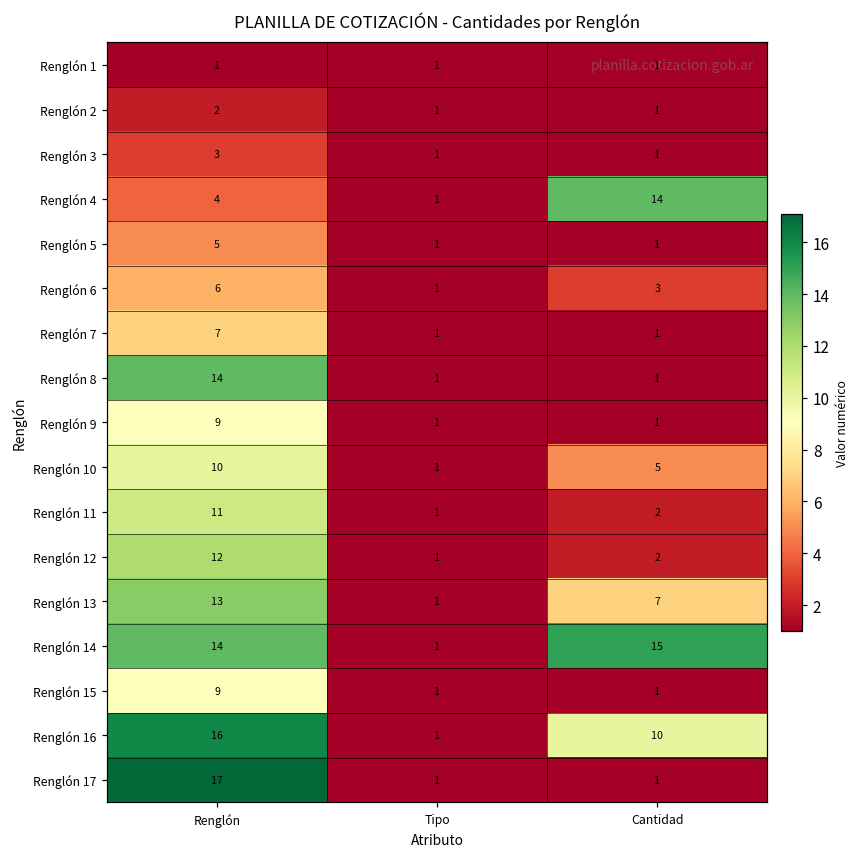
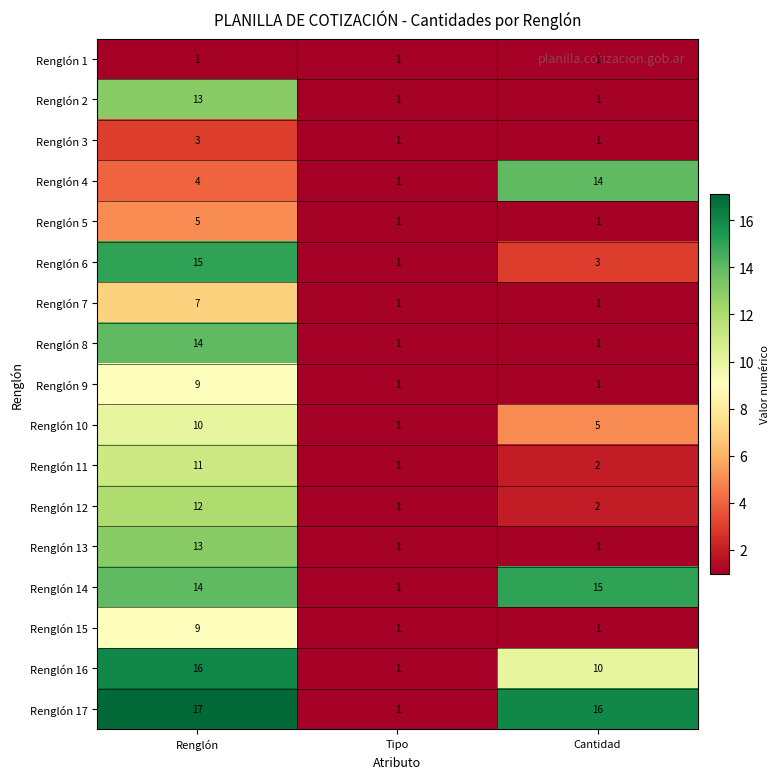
  {
    "Renglón 1": {
      "Renglón": 1,
      "Tipo": 1
    },
    "Renglón 2": {
-     "Renglón": 2,
+     "Renglón": 13,
      "Tipo": 1,
      "Cantidad": 1
    },
    "Renglón 3": {
      "Renglón": 3,
      "Tipo": 1,
      "Cantidad": 1
    },
    "Renglón 4": {
      "Renglón": 4,
      "Tipo": 1,
      "Cantidad": 14
    },
    "Renglón 5": {
      "Renglón": 5,
      "Tipo": 1,
      "Cantidad": 1
    },
    "Renglón 6": {
-     "Renglón": 6,
+     "Renglón": 15,
      "Tipo": 1,
      "Cantidad": 3
    },
    "Renglón 7": {
      "Renglón": 7,
      "Tipo": 1,
      "Cantidad": 1
    },
    "Renglón 8": {
      "Renglón": 14,
      "Tipo": 1,
      "Cantidad": 1
    },
    "Renglón 9": {
      "Renglón": 9,
      "Tipo": 1,
      "Cantidad": 1
    },
    "Renglón 10": {
      "Renglón": 10,
      "Tipo": 1,
      "Cantidad": 5
    },
    "Renglón 11": {
      "Renglón": 11,
      "Tipo": 1,
      "Cantidad": 2
    },
    "Renglón 12": {
      "Renglón": 12,
      "Tipo": 1,
      "Cantidad": 2
    },
    "Renglón 13": {
      "Renglón": 13,
      "Tipo": 1,
-     "Cantidad": 7
+     "Cantidad": 1
    },
    "Renglón 14": {
      "Renglón": 14,
      "Tipo": 1,
      "Cantidad": 15
    },
    "Renglón 15": {
      "Renglón": 9,
      "Tipo": 1,
      "Cantidad": 1
    },
    "Renglón 16": {
      "Renglón": 16,
      "Tipo": 1,
      "Cantidad": 10
    },
    "Renglón 17": {
      "Renglón": 17,
      "Tipo": 1,
-     "Cantidad": 1
+     "Cantidad": 16
    }
  }
